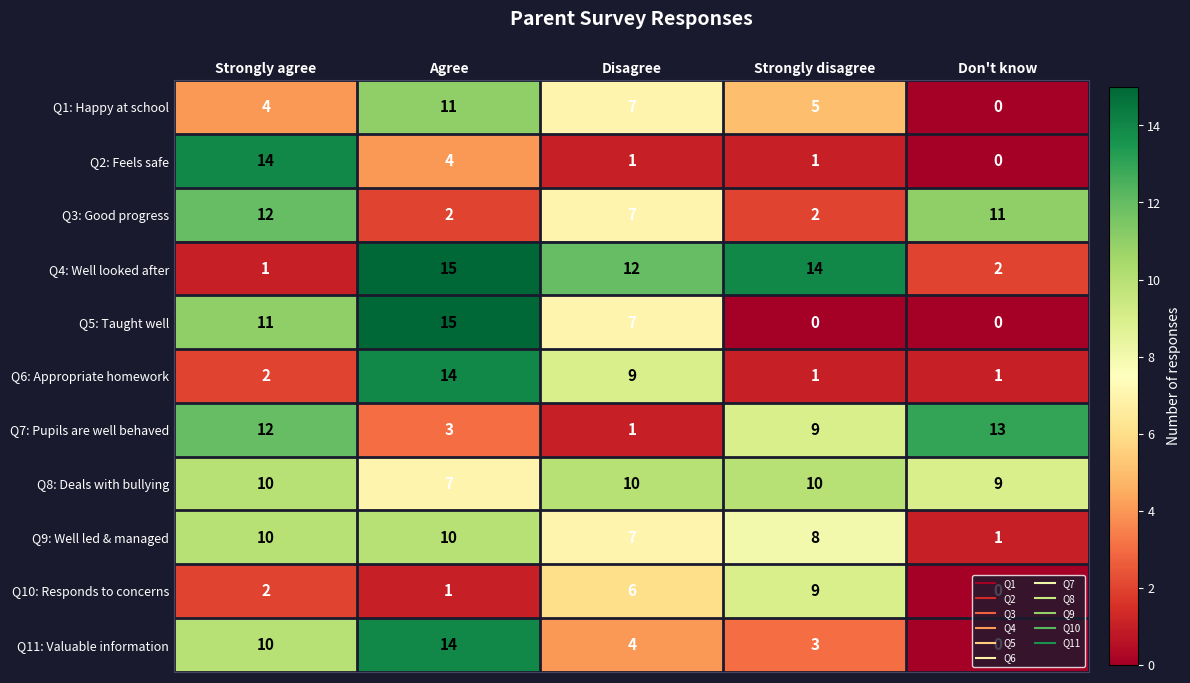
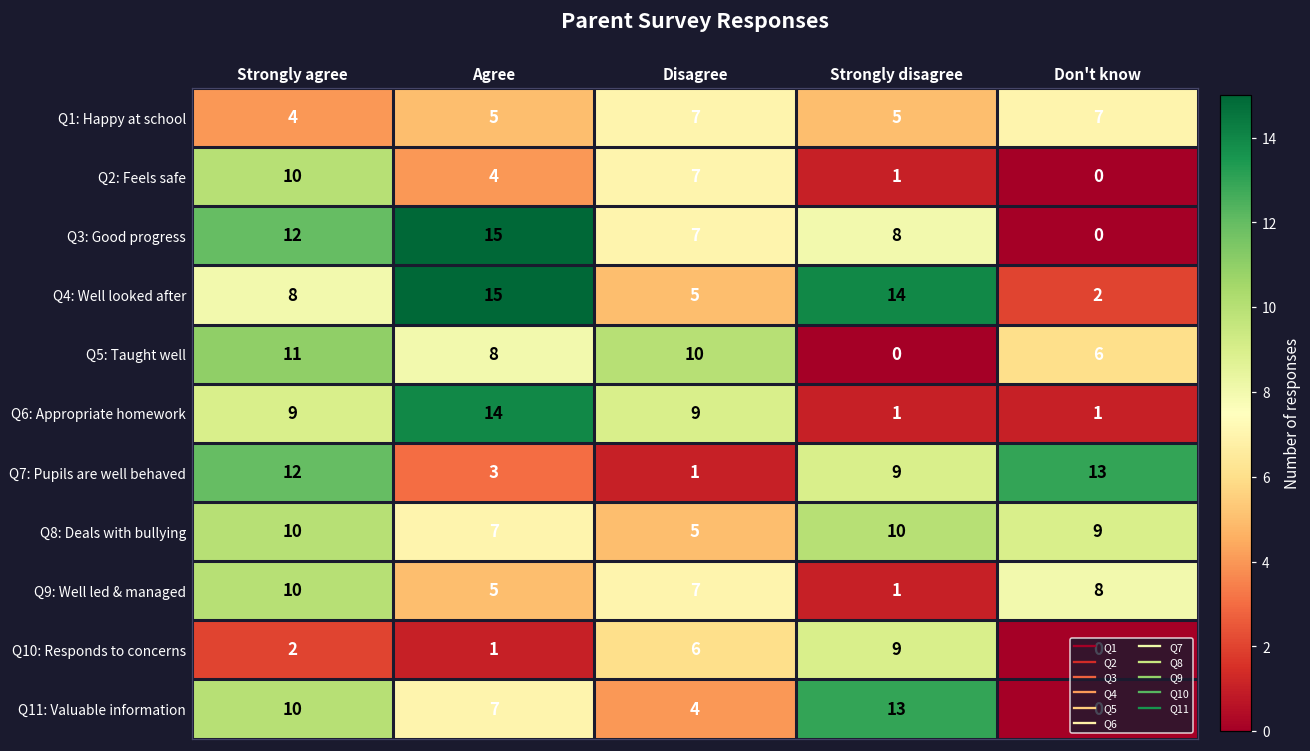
  {
    "Q1: Happy at school": {
      "Strongly agree": 4,
-     "Agree": 11,
+     "Agree": 5,
      "Disagree": 7,
      "Strongly disagree": 5,
-     "Don't know": 0
+     "Don't know": 7
    },
    "Q2: Feels safe": {
-     "Strongly agree": 14,
+     "Strongly agree": 10,
      "Agree": 4,
-     "Disagree": 1,
+     "Disagree": 7,
      "Strongly disagree": 1,
      "Don't know": 0
    },
    "Q3: Good progress": {
      "Strongly agree": 12,
-     "Agree": 2,
+     "Agree": 15,
      "Disagree": 7,
-     "Strongly disagree": 2,
-     "Don't know": 11
+     "Strongly disagree": 8,
+     "Don't know": 0
    },
    "Q4: Well looked after": {
-     "Strongly agree": 1,
+     "Strongly agree": 8,
      "Agree": 15,
-     "Disagree": 12,
+     "Disagree": 5,
      "Strongly disagree": 14,
      "Don't know": 2
    },
    "Q5: Taught well": {
      "Strongly agree": 11,
-     "Agree": 15,
-     "Disagree": 7,
+     "Agree": 8,
+     "Disagree": 10,
      "Strongly disagree": 0,
-     "Don't know": 0
+     "Don't know": 6
    },
    "Q6: Appropriate homework": {
-     "Strongly agree": 2,
+     "Strongly agree": 9,
      "Agree": 14,
      "Disagree": 9,
      "Strongly disagree": 1,
      "Don't know": 1
    },
    "Q7: Pupils are well behaved": {
      "Strongly agree": 12,
      "Agree": 3,
      "Disagree": 1,
      "Strongly disagree": 9,
      "Don't know": 13
    },
    "Q8: Deals with bullying": {
      "Strongly agree": 10,
      "Agree": 7,
-     "Disagree": 10,
+     "Disagree": 5,
      "Strongly disagree": 10,
      "Don't know": 9
    },
    "Q9: Well led & managed": {
      "Strongly agree": 10,
-     "Agree": 10,
+     "Agree": 5,
      "Disagree": 7,
-     "Strongly disagree": 8,
-     "Don't know": 1
+     "Strongly disagree": 1,
+     "Don't know": 8
    },
    "Q10: Responds to concerns": {
      "Strongly agree": 2,
      "Agree": 1,
      "Disagree": 6,
      "Strongly disagree": 9
    },
    "Q11: Valuable information": {
      "Strongly agree": 10,
-     "Agree": 14,
+     "Agree": 7,
      "Disagree": 4,
-     "Strongly disagree": 3
+     "Strongly disagree": 13
    }
  }
